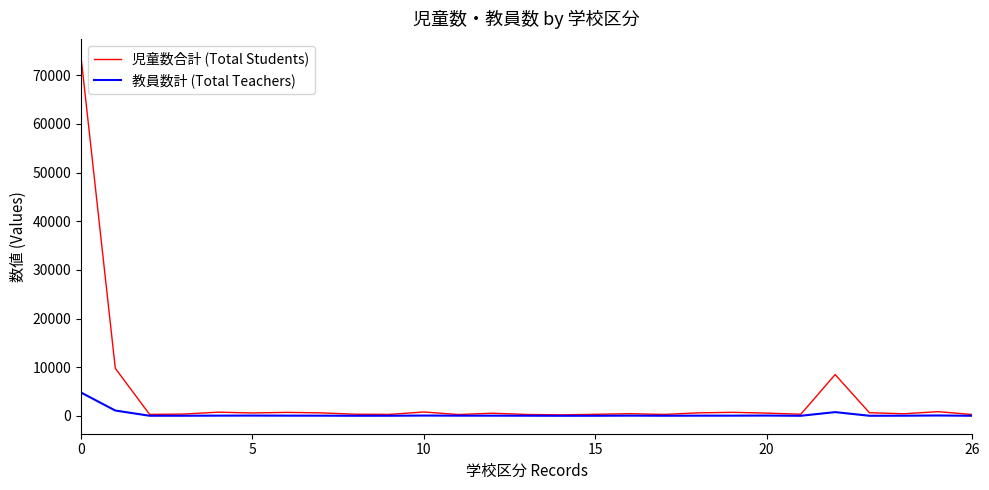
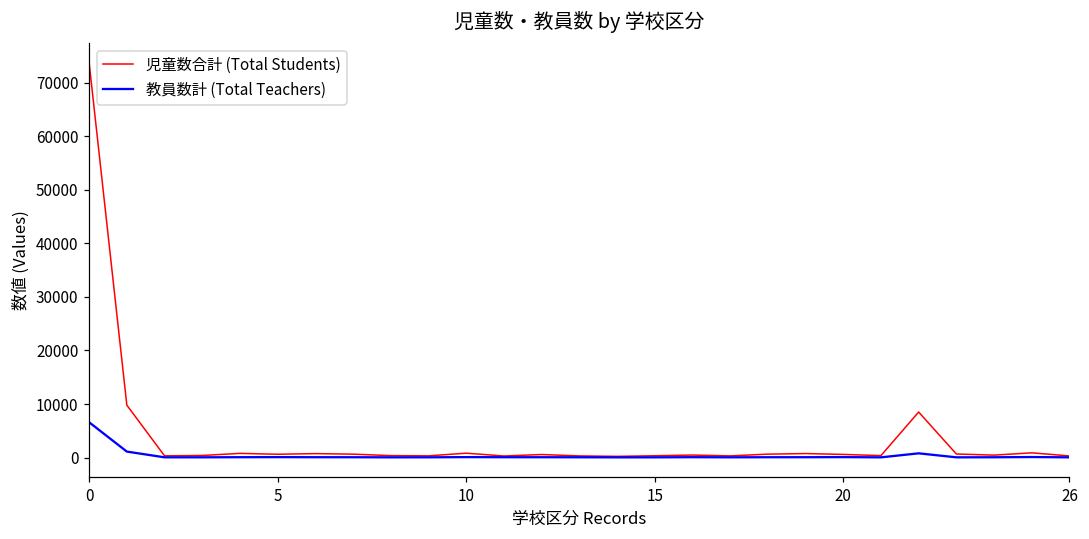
  {
    "児童数合計 (Total Students)": {
      "0": 74000,
      "5": 1000,
      "10": 1000
    },
    "教員数計 (Total Teachers)": {
-     "0": 5000,
+     "0": 7000,
      "5": 0,
      "10": 0
    }
  }
